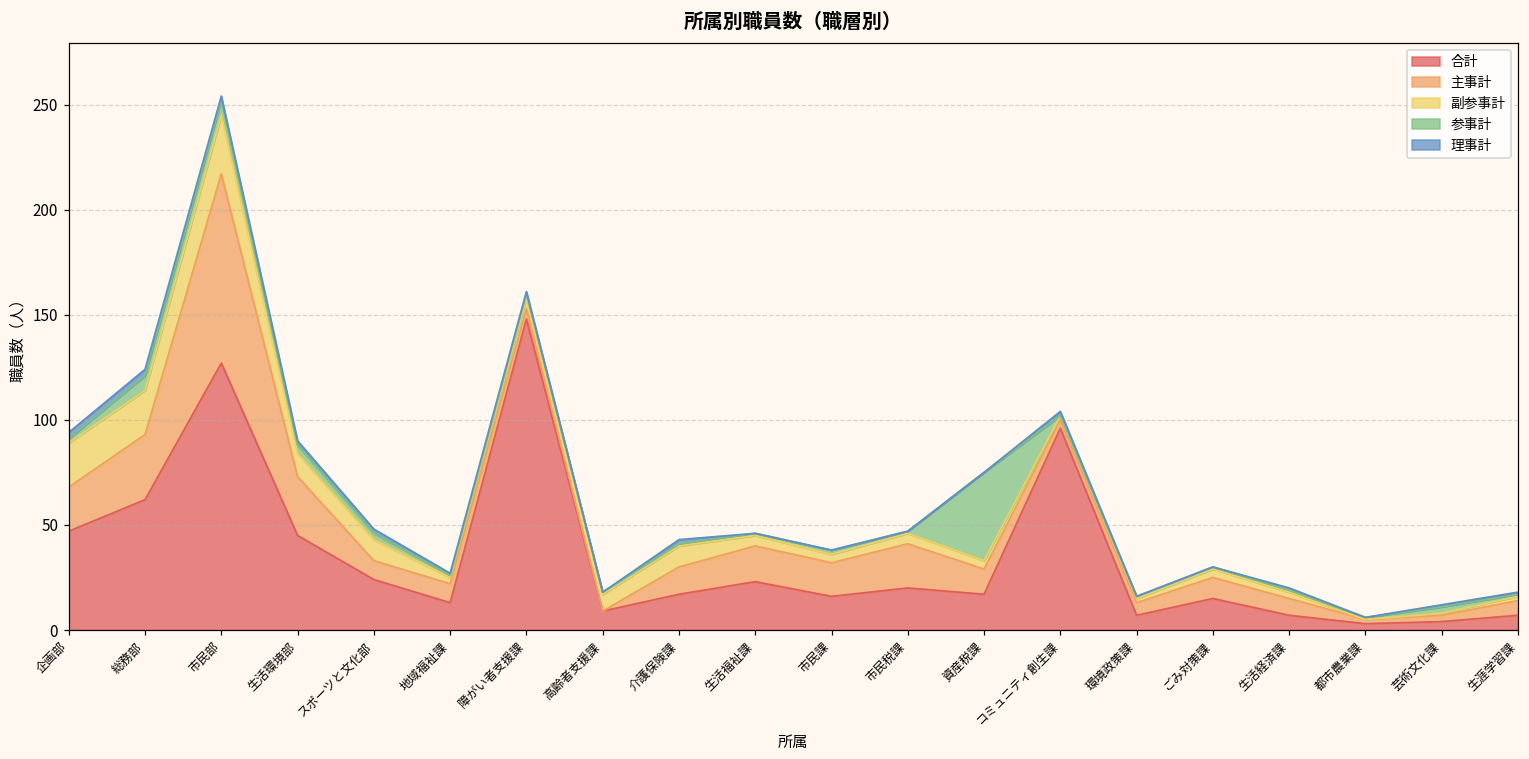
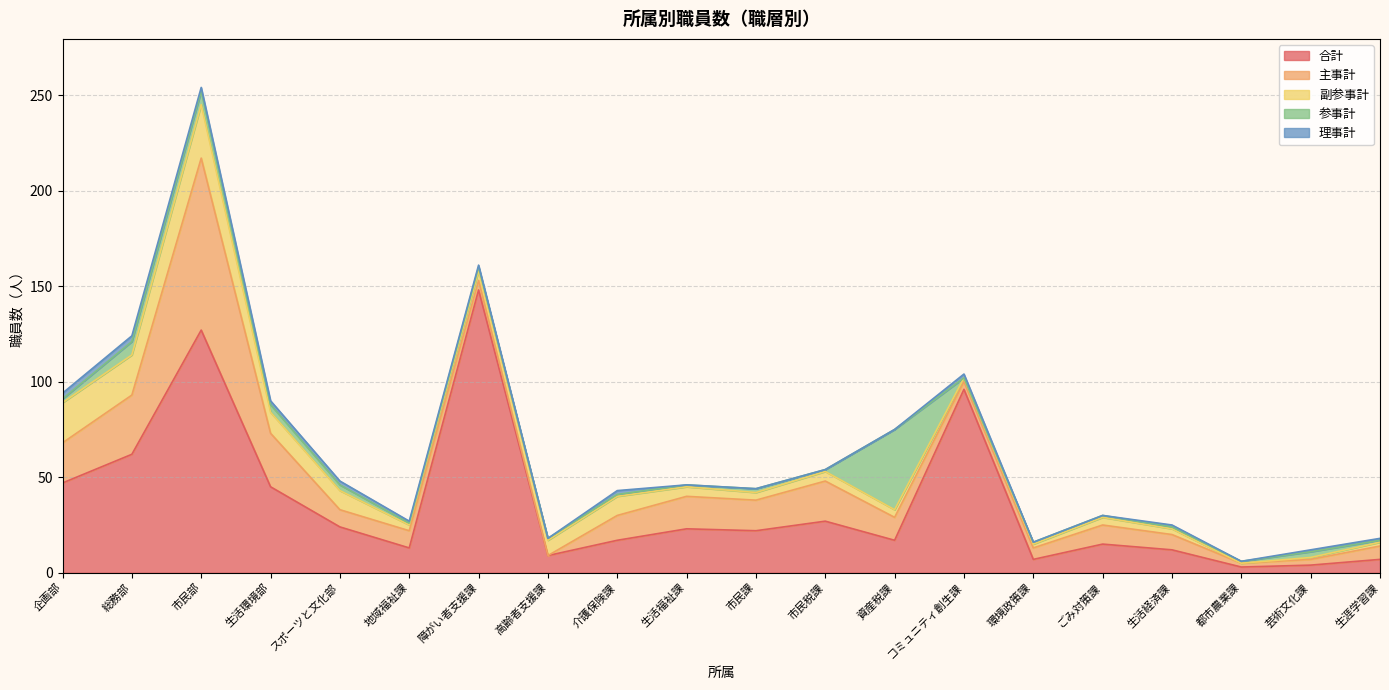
  {
    "合計": {
      "企画部": 47,
      "総務部": 62,
      "市民部": 127,
      "生活環境部": 45,
      "スポーツと文化部": 24,
      "地域福祉課": 13,
      "障がい者支援課": 148,
      "介護保険課": 17,
      "生活福祉課": 23,
-     "市民課": 16,
-     "市民税課": 20,
+     "市民課": 22,
+     "市民税課": 27,
      "資産税課": 17,
      "コミュニティ創生課": 96,
      "環境政策課": 7,
      "ごみ対策課": 15,
-     "生活経済課": 7,
+     "生活経済課": 12,
      "都市農業課": 3,
      "芸術文化課": 4,
      "生涯学習課": 7
    },
    "参事計": {
      "企画部": 2,
      "総務部": 7,
      "市民部": 7,
      "生活環境部": 4,
      "スポーツと文化部": 3
    },
    "理事計": {
      "企画部": 3,
      "総務部": 3,
      "市民部": 2,
      "生活環境部": 2,
      "スポーツと文化部": 2,
      "介護保険課": 2,
      "コミュニティ創生課": 2
    }
  }
